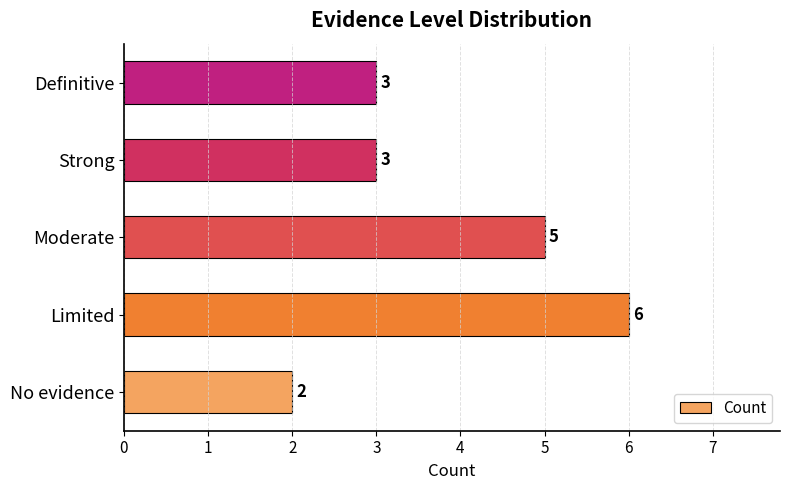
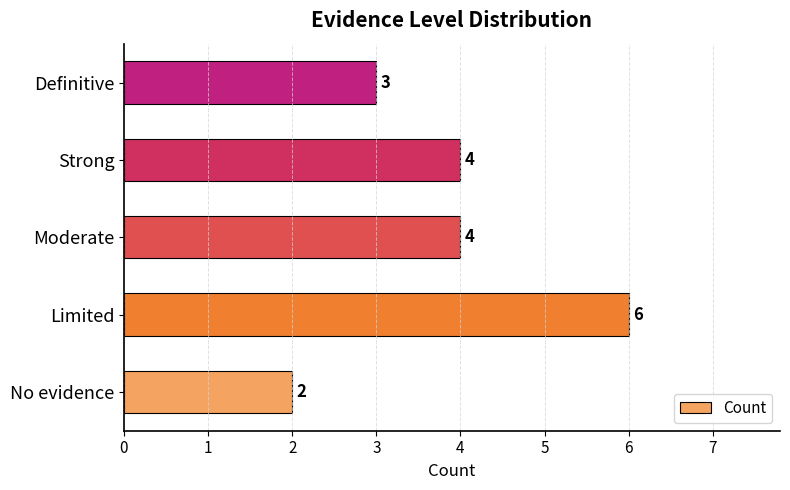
  {
    "Definitive": 3,
-   "Strong": 3,
-   "Moderate": 5,
+   "Strong": 4,
+   "Moderate": 4,
    "Limited": 6,
    "No evidence": 2
  }
